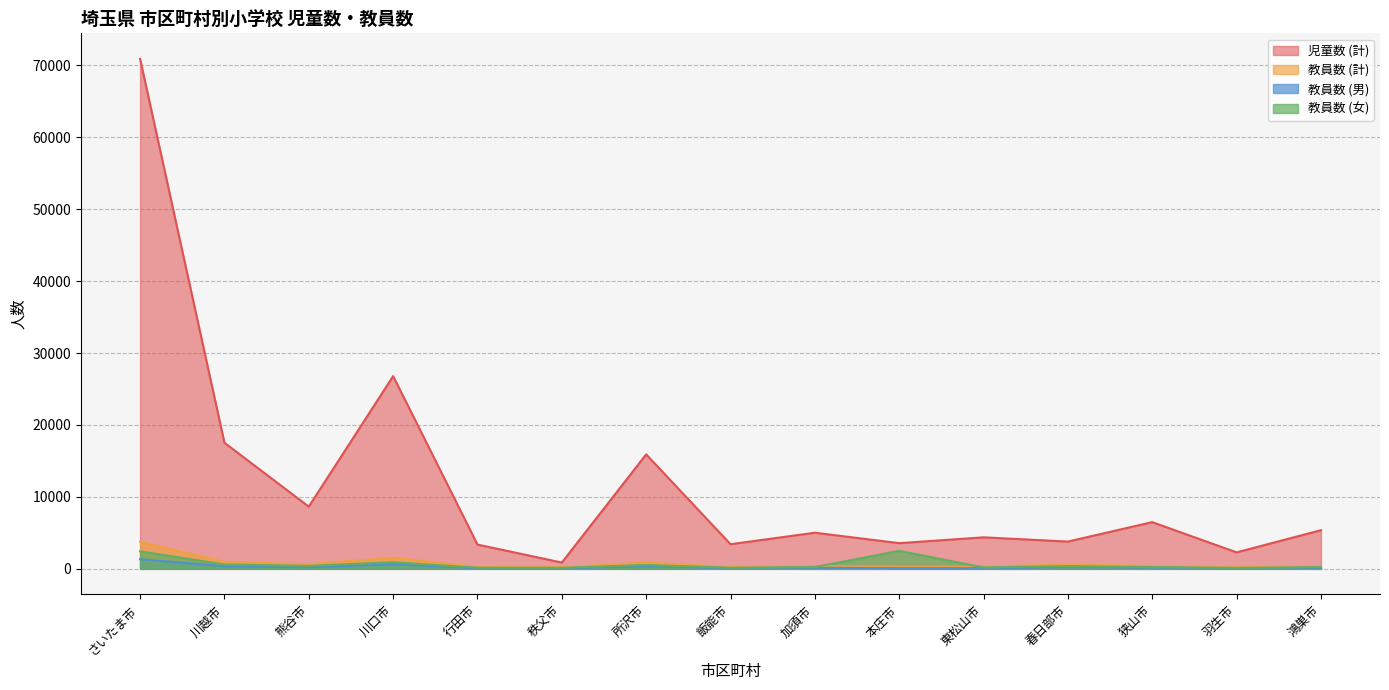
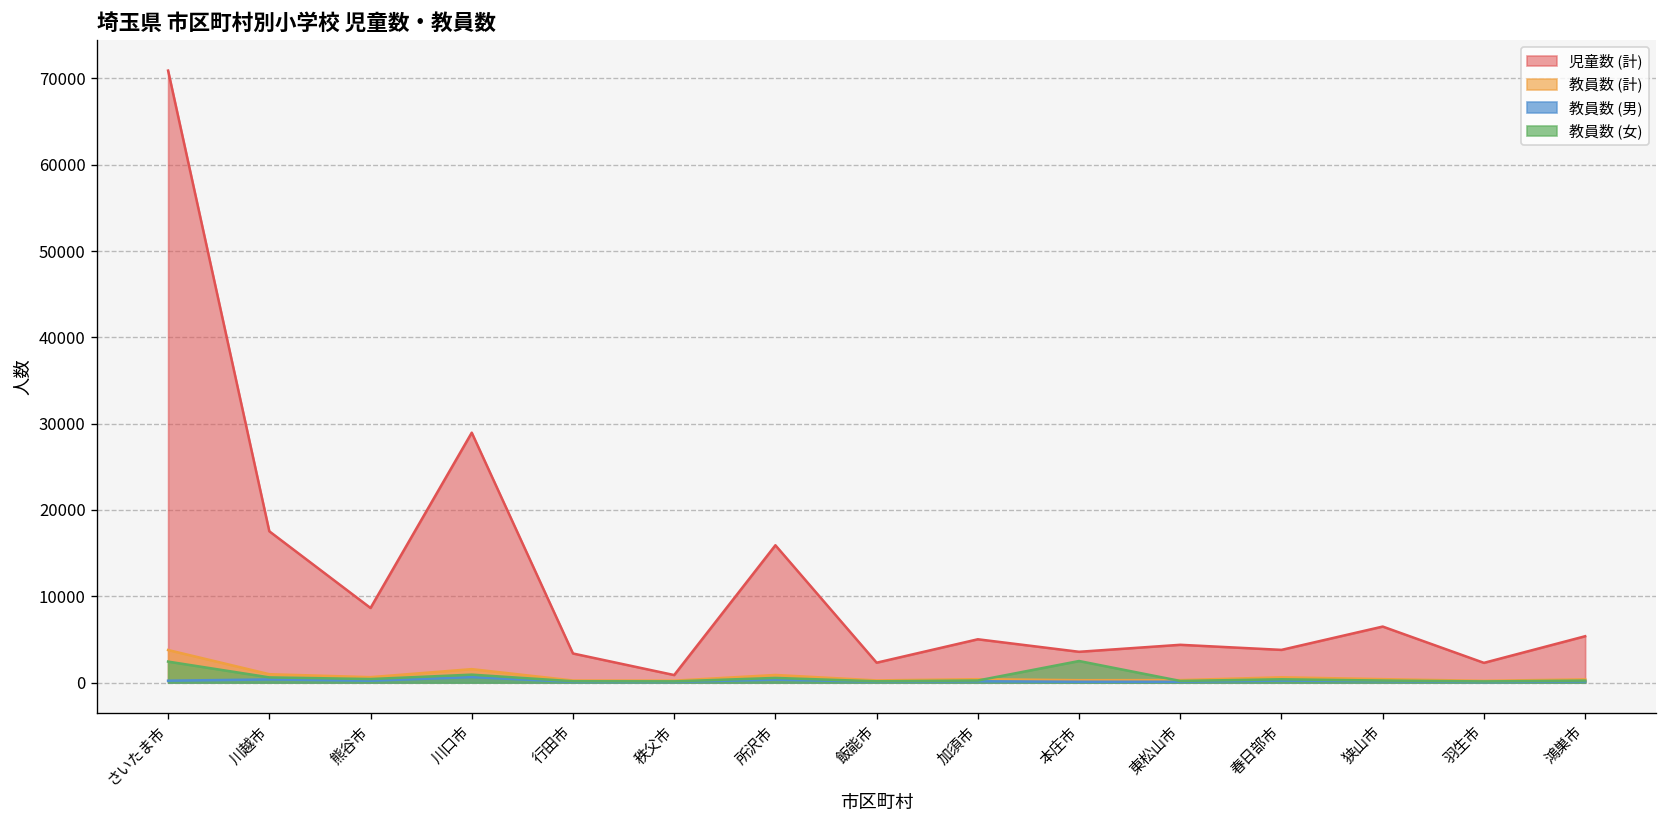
  {
    "児童数 (計)": {
      "さいたま市": 71000,
      "川越市": 18000,
      "熊谷市": 9000,
-     "川口市": 27000,
+     "川口市": 29000,
      "行田市": 3000,
      "秩父市": 1000,
      "所沢市": 16000,
-     "飯能市": 3000,
+     "飯能市": 2000,
      "加須市": 5000,
      "本庄市": 4000,
      "東松山市": 4000,
      "春日部市": 4000,
      "狭山市": 6000,
      "羽生市": 2000,
      "鴻巣市": 5000
    },
    "教員数 (計)": {
      "さいたま市": 4000,
      "川越市": 1000,
      "川口市": 2000
    },
    "教員数 (男)": {
-     "さいたま市": 1000
+     "さいたま市": 0
    },
    "教員数 (女)": {
      "さいたま市": 2000,
      "本庄市": 3000
    }
  }
